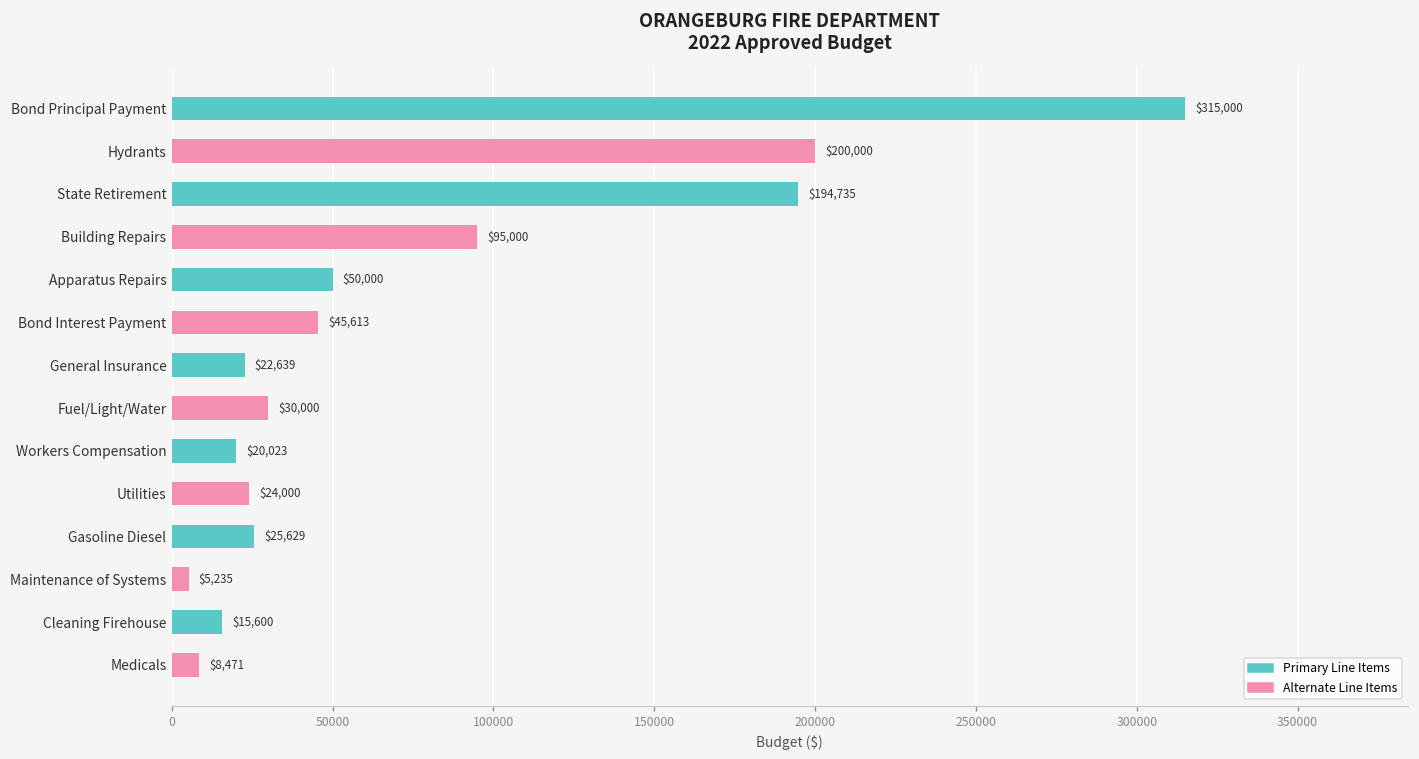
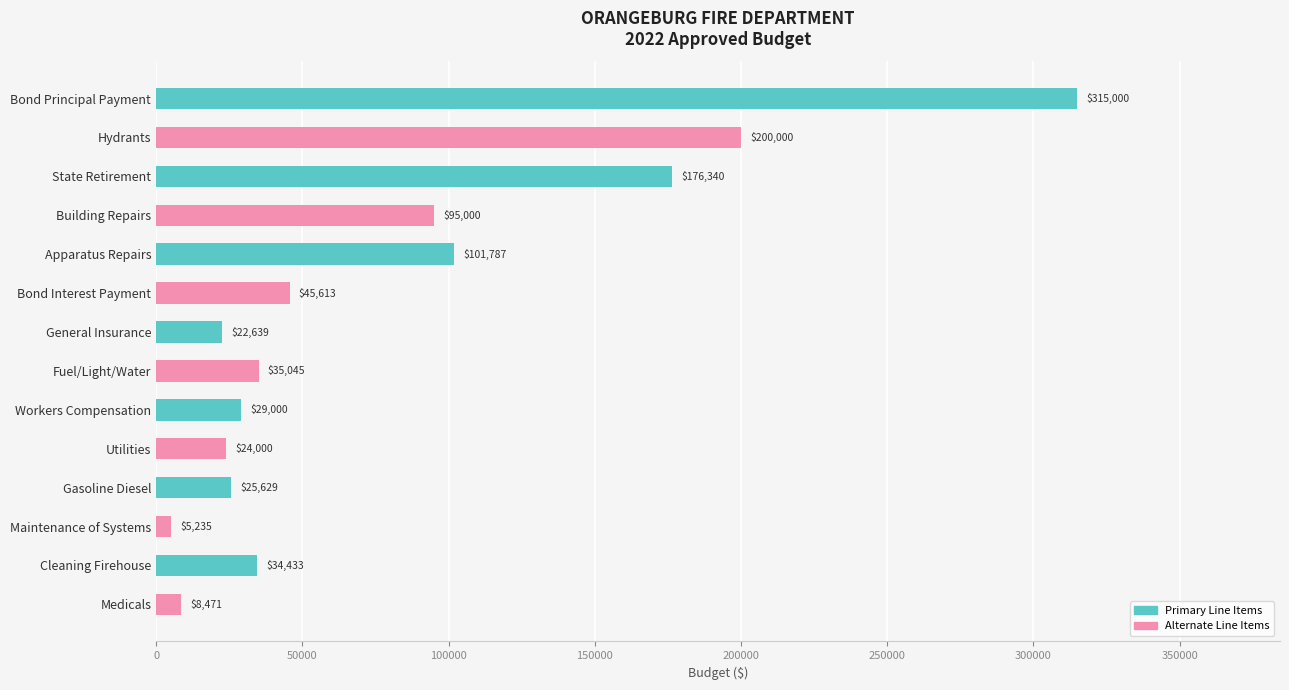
  {
    "Bond Principal Payment": "$315,000",
    "Hydrants": "$200,000",
-   "State Retirement": "$194,735",
+   "State Retirement": "$176,340",
    "Building Repairs": "$95,000",
-   "Apparatus Repairs": "$50,000",
+   "Apparatus Repairs": "$101,787",
    "Bond Interest Payment": "$45,613",
    "General Insurance": "$22,639",
-   "Fuel/Light/Water": "$30,000",
-   "Workers Compensation": "$20,023",
+   "Fuel/Light/Water": "$35,045",
+   "Workers Compensation": "$29,000",
    "Utilities": "$24,000",
    "Gasoline Diesel": "$25,629",
    "Maintenance of Systems": "$5,235",
-   "Cleaning Firehouse": "$15,600",
+   "Cleaning Firehouse": "$34,433",
    "Medicals": "$8,471"
  }
